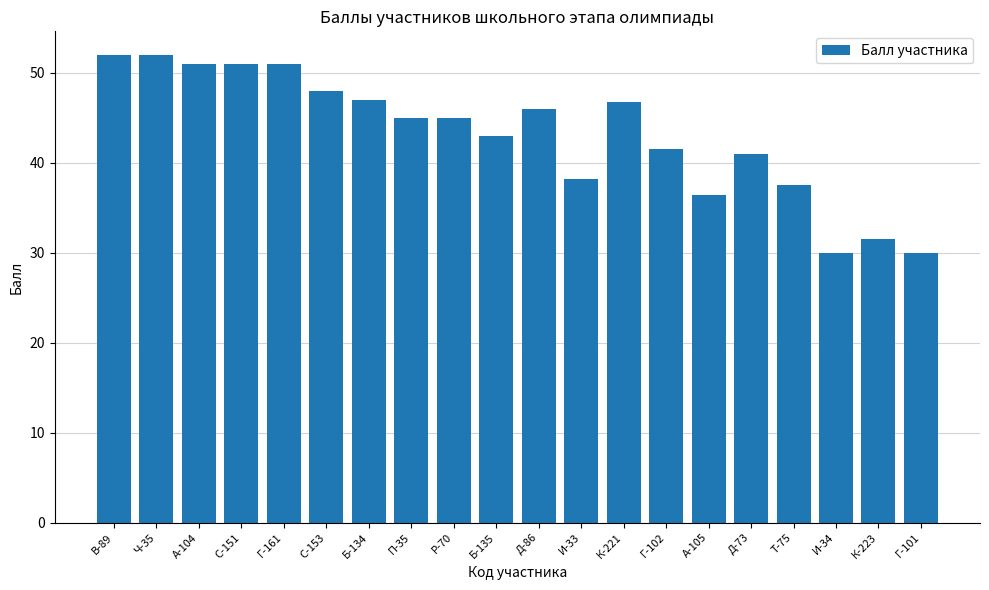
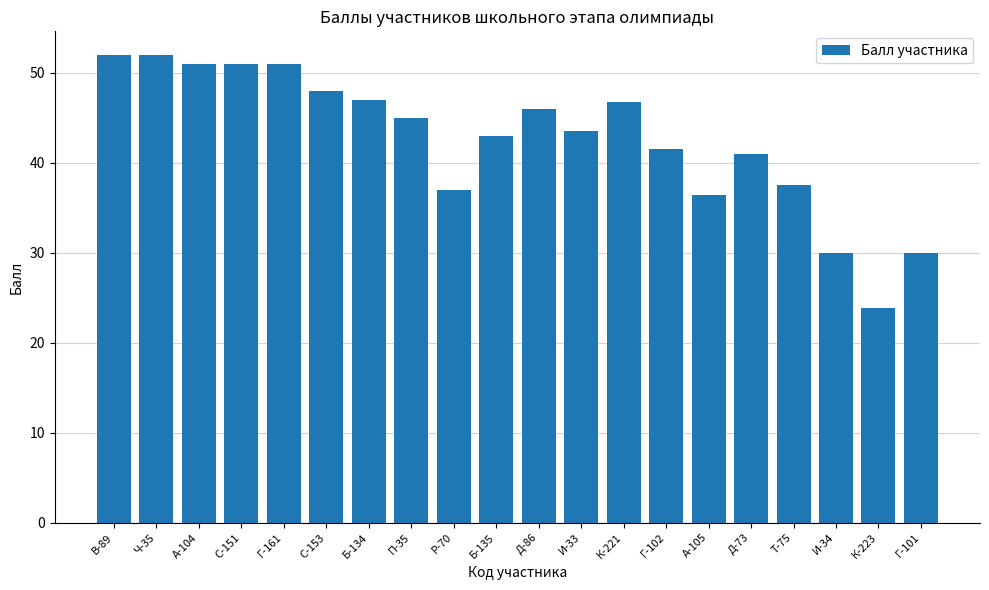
  {
    "В-89": 52,
    "Ч-35": 52,
    "А-104": 51,
    "С-151": 51,
    "Г-161": 51,
    "С-153": 48,
    "Б-134": 47,
    "П-35": 45,
-   "Р-70": 45,
+   "Р-70": 37,
    "Б-135": 43,
    "Д-86": 46,
-   "И-33": 38,
+   "И-33": 44,
    "К-221": 47,
    "Г-102": 42,
    "А-105": 36,
    "Д-73": 41,
    "Т-75": 38,
    "И-34": 30,
-   "К-223": 32,
+   "К-223": 24,
    "Г-101": 30
  }
